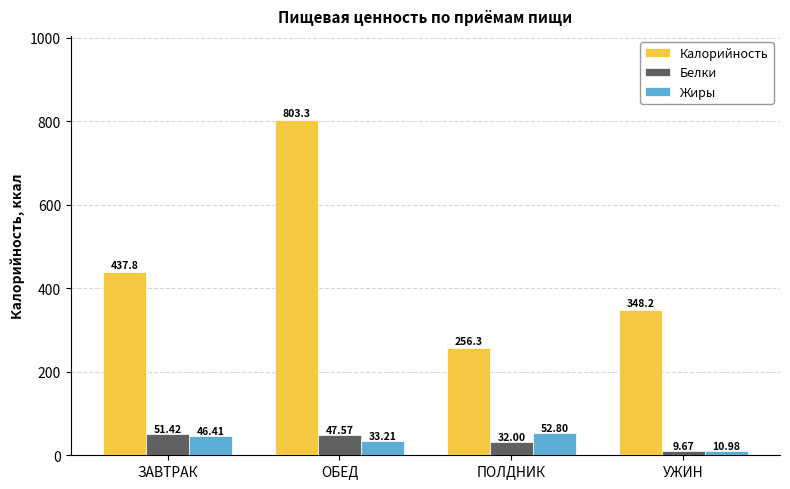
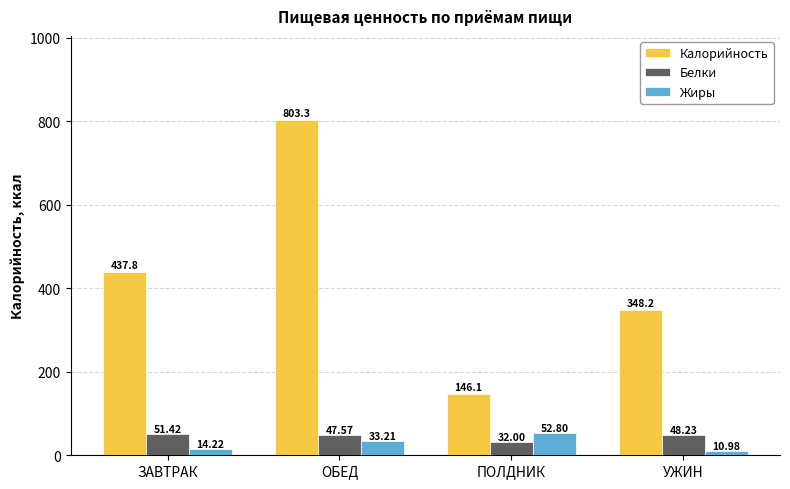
  {
    "Калорийность": {
      "ЗАВТРАК": 437.8,
      "ОБЕД": 803.3,
-     "ПОЛДНИК": 256.3,
+     "ПОЛДНИК": 146.1,
      "УЖИН": 348.2
    },
    "Белки": {
      "ЗАВТРАК": 51.42,
      "ОБЕД": 47.57,
      "ПОЛДНИК": 32.00,
-     "УЖИН": 9.67
+     "УЖИН": 48.23
    },
    "Жиры": {
-     "ЗАВТРАК": 46.41,
+     "ЗАВТРАК": 14.22,
      "ОБЕД": 33.21,
      "ПОЛДНИК": 52.80,
      "УЖИН": 10.98
    }
  }
